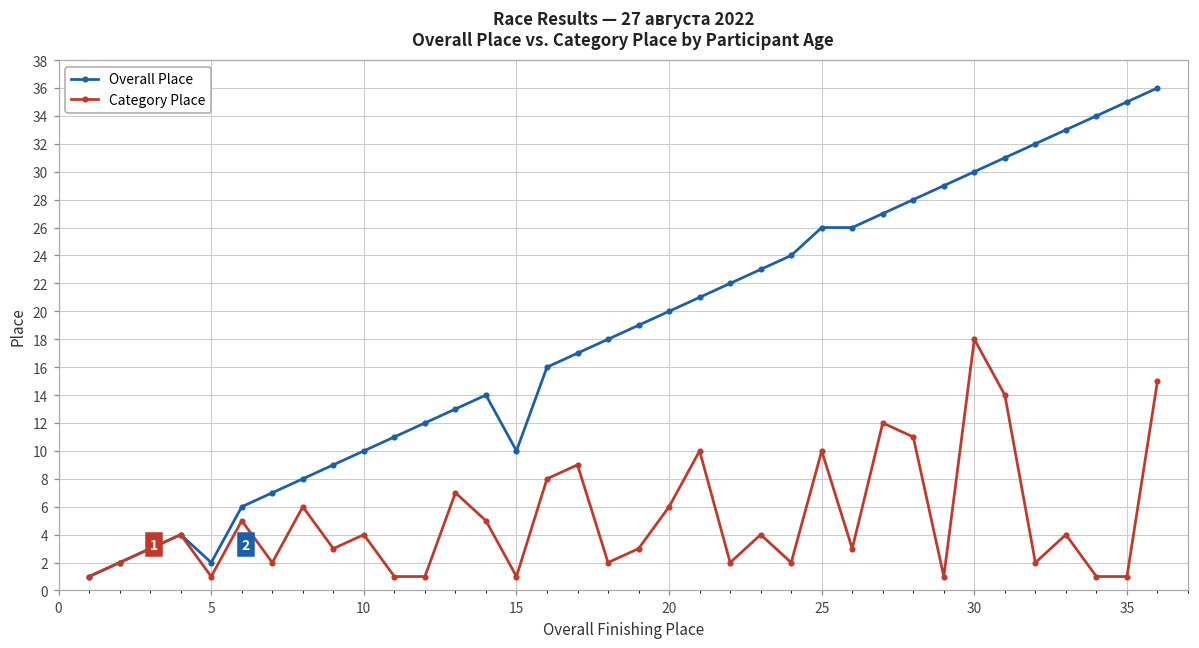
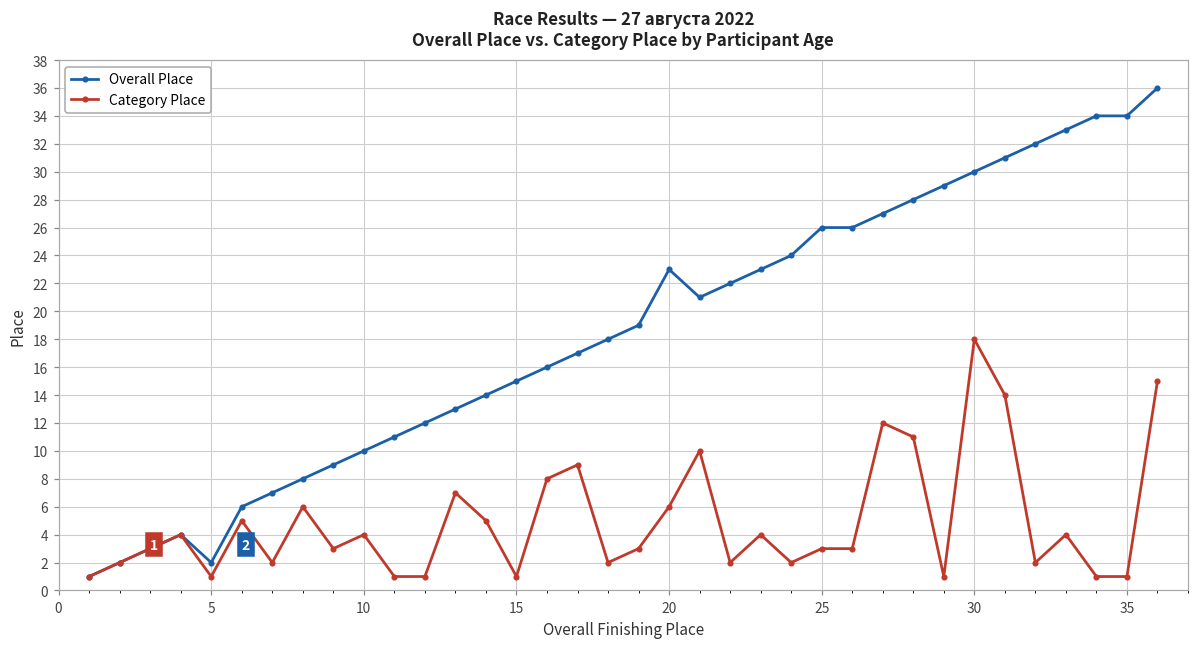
  {
    "Overall Place": {
      "10": 10,
-     "15": 10,
-     "20": 20,
+     "15": 15,
+     "20": 23,
      "25": 26,
      "30": 30,
-     "35": 35
+     "35": 34
    },
    "Category Place": {
      "5": 1,
      "10": 4,
      "15": 1,
      "20": 6,
-     "25": 10,
+     "25": 3,
      "30": 18,
      "35": 1
    }
  }
